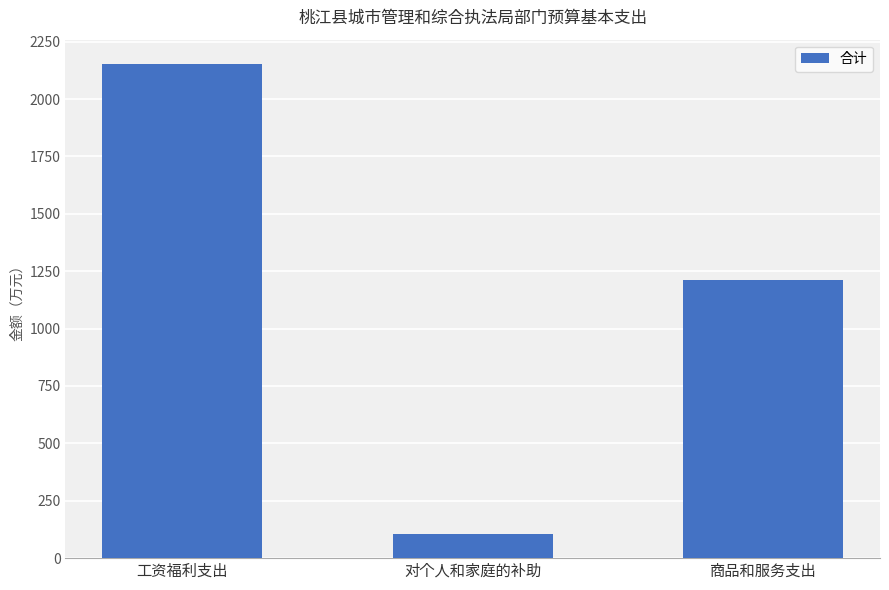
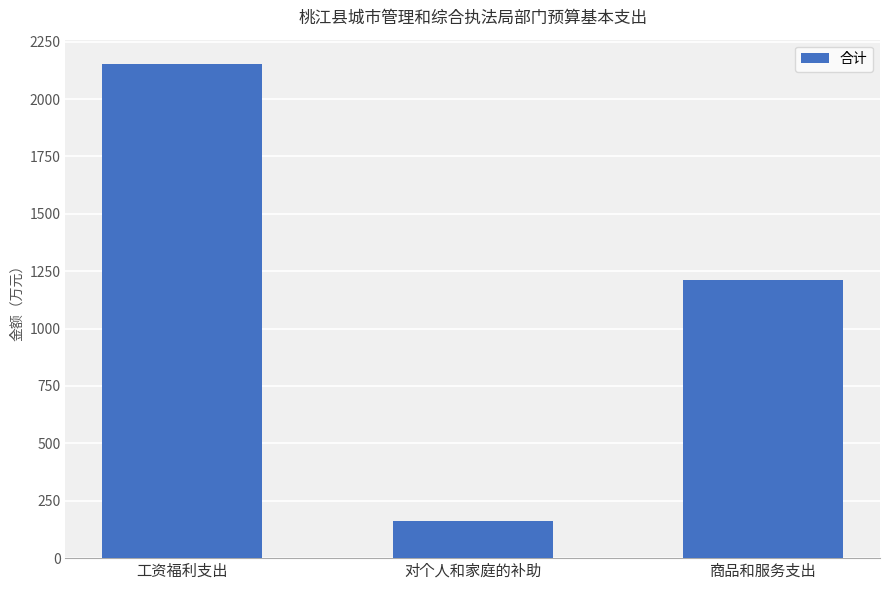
  {
    "工资福利支出": 2150,
-   "对个人和家庭的补助": 110,
+   "对个人和家庭的补助": 160,
    "商品和服务支出": 1210
  }
